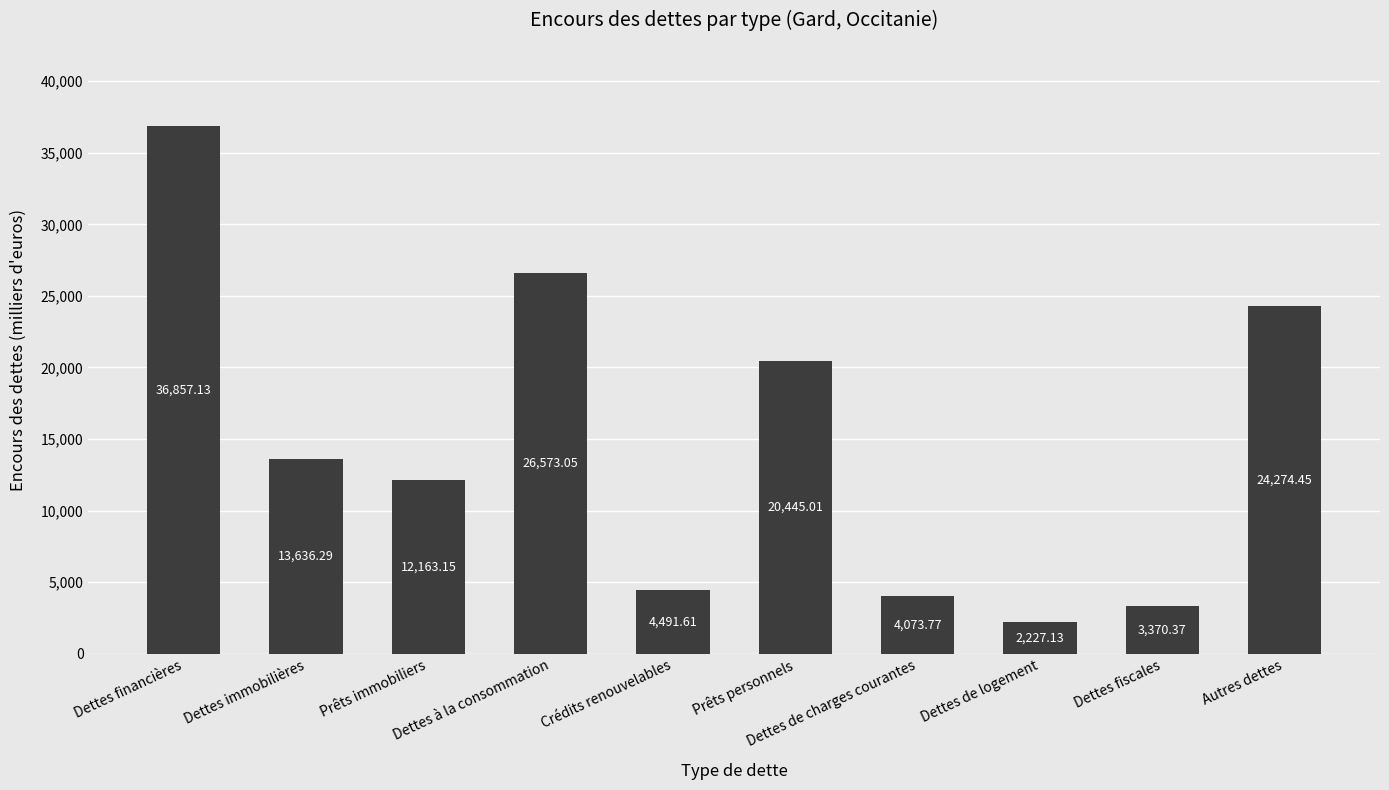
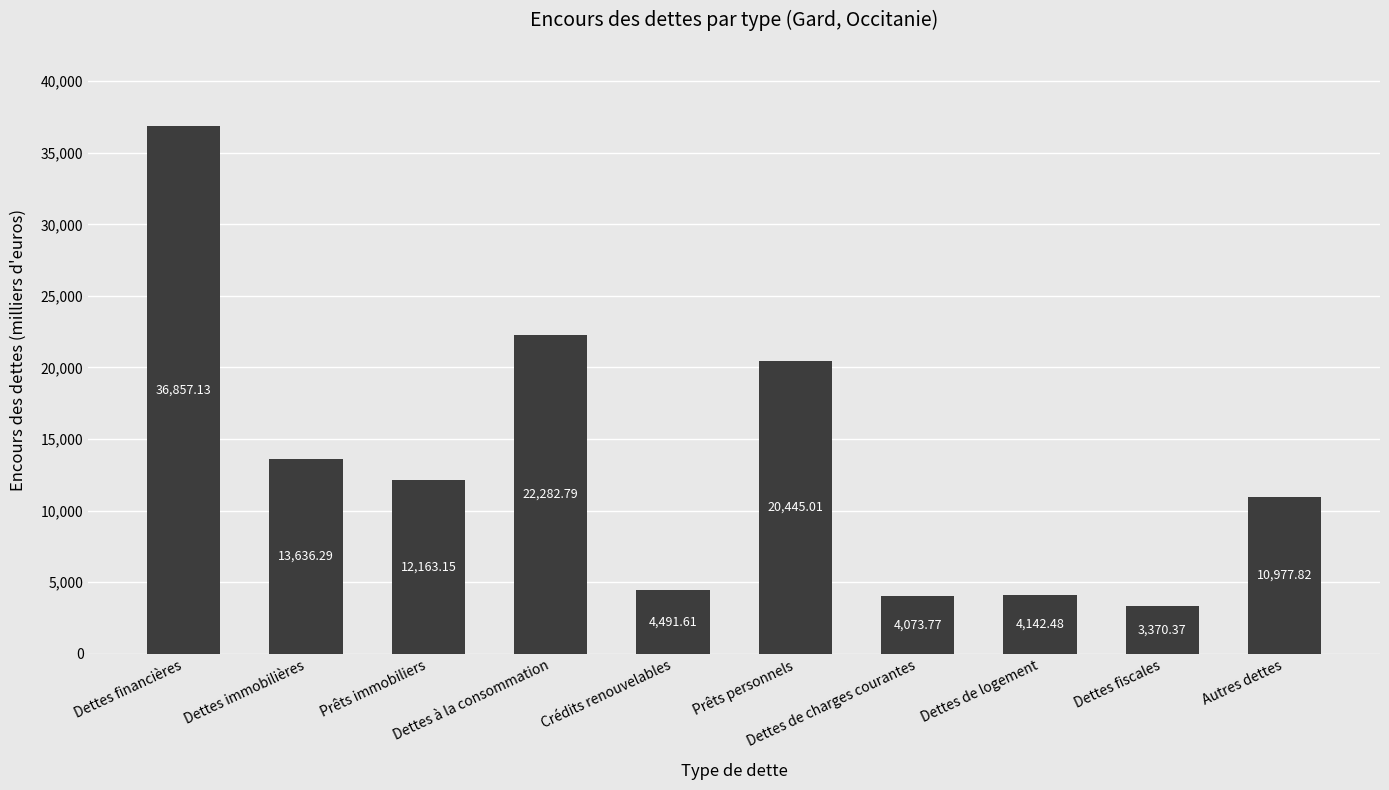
  {
    "Dettes financières": "36,857.13",
    "Dettes immobilières": "13,636.29",
    "Prêts immobiliers": "12,163.15",
-   "Dettes à la consommation": "26,573.05",
+   "Dettes à la consommation": "22,282.79",
    "Crédits renouvelables": "4,491.61",
    "Prêts personnels": "20,445.01",
    "Dettes de charges courantes": "4,073.77",
-   "Dettes de logement": "2,227.13",
+   "Dettes de logement": "4,142.48",
    "Dettes fiscales": "3,370.37",
-   "Autres dettes": "24,274.45"
+   "Autres dettes": "10,977.82"
  }
